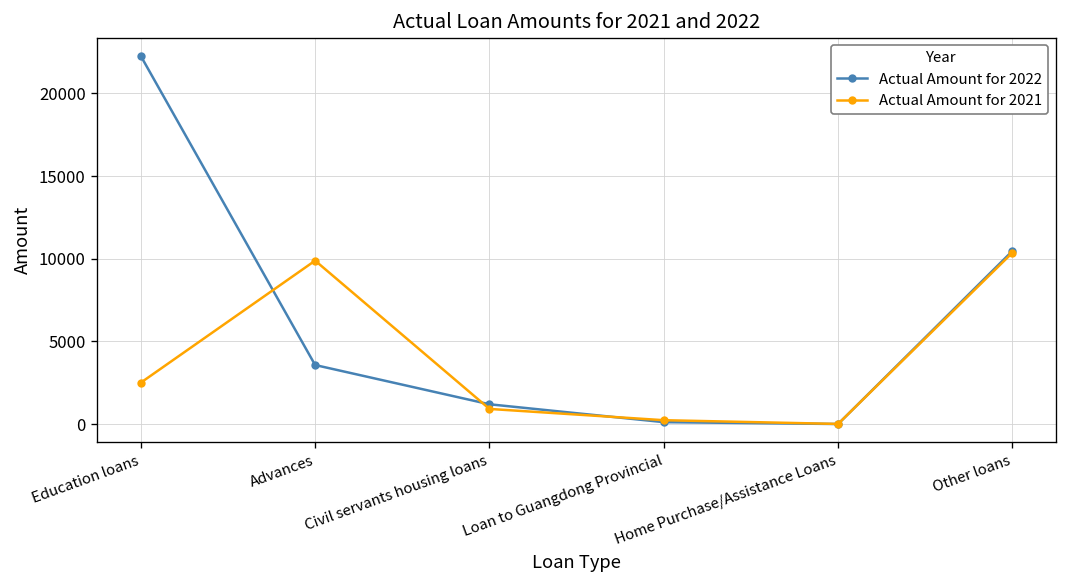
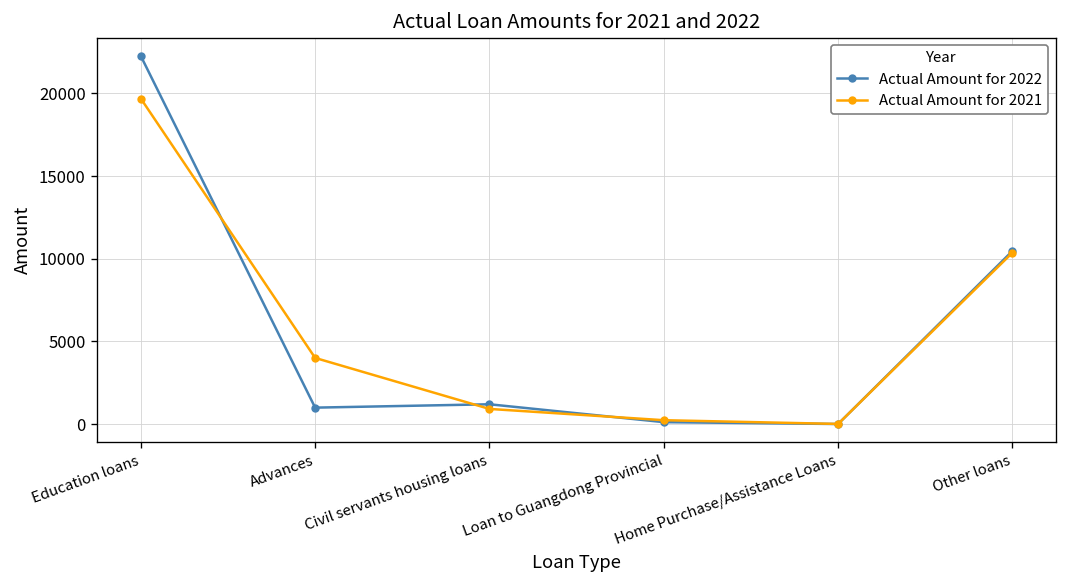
  {
    "Actual Amount for 2022": {
      "Education loans": 22300,
-     "Advances": 3600,
+     "Advances": 1000,
      "Civil servants housing loans": 1200
    },
    "Actual Amount for 2021": {
-     "Education loans": 2500,
-     "Advances": 9900,
+     "Education loans": 19700,
+     "Advances": 4000,
      "Civil servants housing loans": 900
    }
  }
